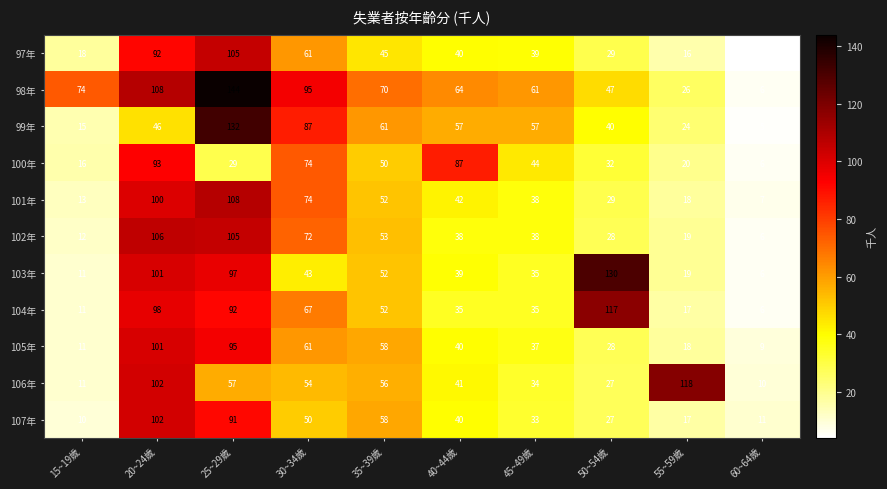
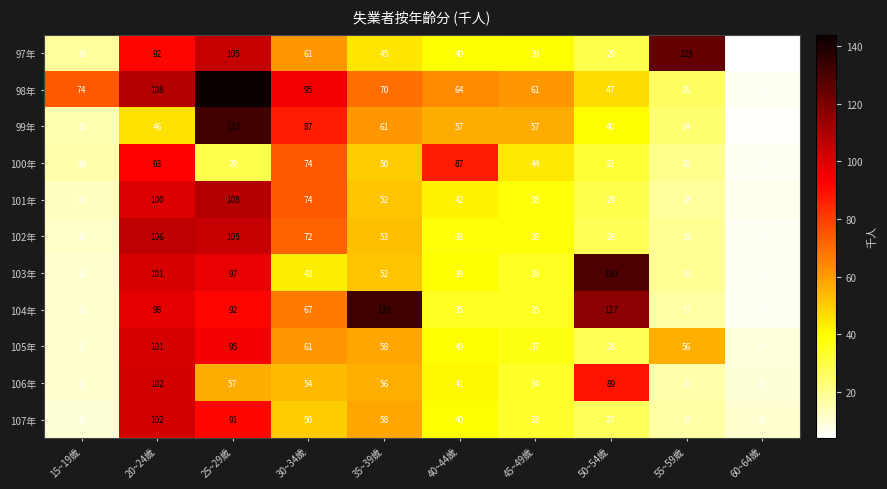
  {
    "97年": {
      "15~19歲": 18,
      "20~24歲": 92,
      "25~29歲": 105,
      "30~34歲": 61,
      "35~39歲": 45,
      "40~44歲": 40,
      "45~49歲": 39,
      "50~54歲": 29,
-     "55~59歲": 16
+     "55~59歲": 125
    },
    "98年": {
      "15~19歲": 74,
      "20~24歲": 108,
      "30~34歲": 95,
      "35~39歲": 70,
      "40~44歲": 64,
      "45~49歲": 61,
      "50~54歲": 47,
      "55~59歲": 26
    },
    "99年": {
      "15~19歲": 15,
      "20~24歲": 46,
      "25~29歲": 132,
      "30~34歲": 87,
      "35~39歲": 61,
      "40~44歲": 57,
      "45~49歲": 57,
      "50~54歲": 40,
      "55~59歲": 24
    },
    "100年": {
      "15~19歲": 16,
      "20~24歲": 93,
      "25~29歲": 29,
      "30~34歲": 74,
      "35~39歲": 50,
      "40~44歲": 87,
      "45~49歲": 44,
      "50~54歲": 32,
      "55~59歲": 20
    },
    "101年": {
      "15~19歲": 13,
      "20~24歲": 100,
      "25~29歲": 108,
      "30~34歲": 74,
      "35~39歲": 52,
      "40~44歲": 42,
      "45~49歲": 38,
      "50~54歲": 29,
      "55~59歲": 18
    },
    "102年": {
      "15~19歲": 12,
      "20~24歲": 106,
      "25~29歲": 105,
      "30~34歲": 72,
      "35~39歲": 53,
      "40~44歲": 38,
      "45~49歲": 38,
      "50~54歲": 28,
      "55~59歲": 19
    },
    "103年": {
      "15~19歲": 11,
      "20~24歲": 101,
      "25~29歲": 97,
      "30~34歲": 43,
      "35~39歲": 52,
      "40~44歲": 39,
      "45~49歲": 35,
      "50~54歲": 130,
      "55~59歲": 19
    },
    "104年": {
      "15~19歲": 11,
      "20~24歲": 98,
      "25~29歲": 92,
      "30~34歲": 67,
-     "35~39歲": 52,
+     "35~39歲": 133,
      "40~44歲": 35,
      "45~49歲": 35,
      "50~54歲": 117,
      "55~59歲": 17
    },
    "105年": {
      "15~19歲": 11,
      "20~24歲": 101,
      "25~29歲": 95,
      "30~34歲": 61,
      "35~39歲": 58,
      "40~44歲": 40,
      "45~49歲": 37,
      "50~54歲": 28,
-     "55~59歲": 18
+     "55~59歲": 56
    },
    "106年": {
      "15~19歲": 11,
      "20~24歲": 102,
      "25~29歲": 57,
      "30~34歲": 54,
      "35~39歲": 56,
      "40~44歲": 41,
      "45~49歲": 34,
-     "50~54歲": 27,
-     "55~59歲": 118
+     "50~54歲": 89,
+     "55~59歲": 16
    },
    "107年": {
      "20~24歲": 102,
      "25~29歲": 91,
      "30~34歲": 50,
      "35~39歲": 58,
      "40~44歲": 40,
      "45~49歲": 33,
      "50~54歲": 27,
      "55~59歲": 17,
      "60~64歲": 11
    }
  }
